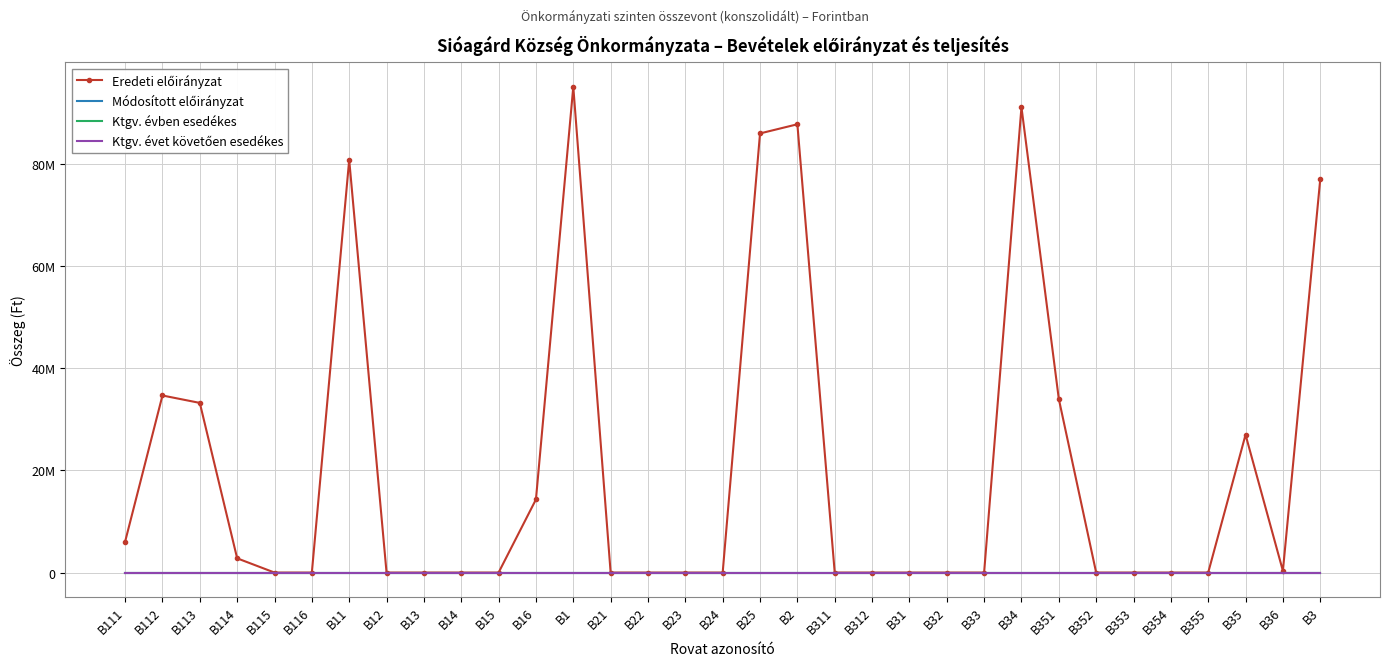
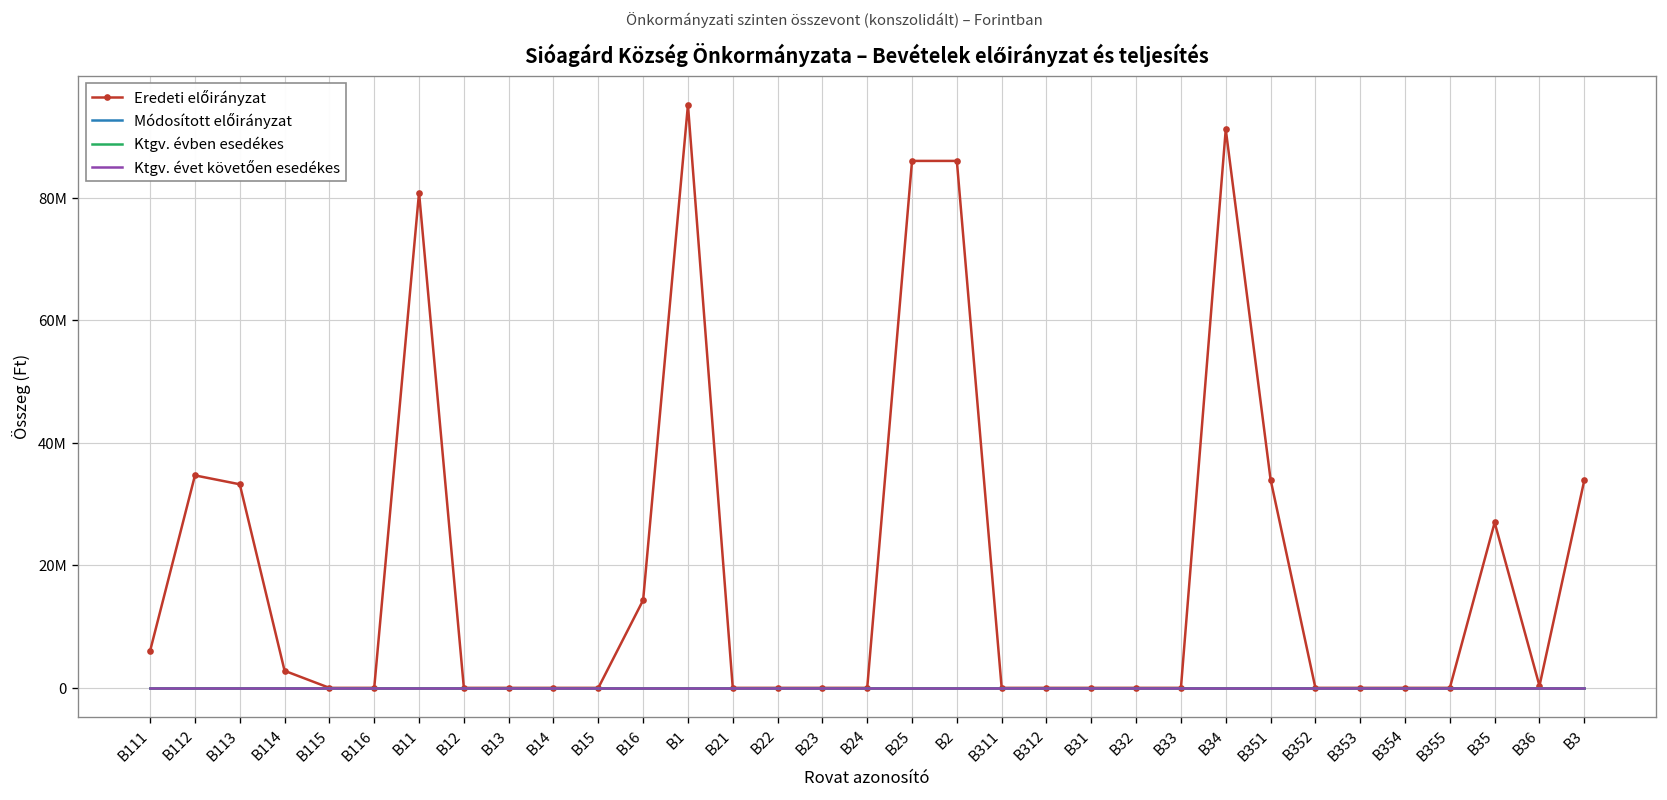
  {
    "Eredeti előirányzat": {
      "B111": 6000000,
      "B112": 35000000,
      "B113": 33000000,
      "B114": 3000000,
      "B11": 81000000,
      "B16": 14000000,
      "B1": 95000000,
      "B25": 86000000,
-     "B2": 88000000,
+     "B2": 86000000,
      "B34": 91000000,
      "B351": 34000000,
      "B35": 27000000,
-     "B3": 77000000
+     "B3": 34000000
    },
    "Ktgv. évet követően esedékes": {
      "B111": 0,
      "B112": 0,
      "B113": 0,
      "B114": 0,
      "B11": 0,
      "B16": 0,
      "B1": 0,
      "B25": 0,
      "B2": 0,
      "B34": 0,
      "B351": 0,
      "B35": 0,
      "B3": 0
    }
  }
